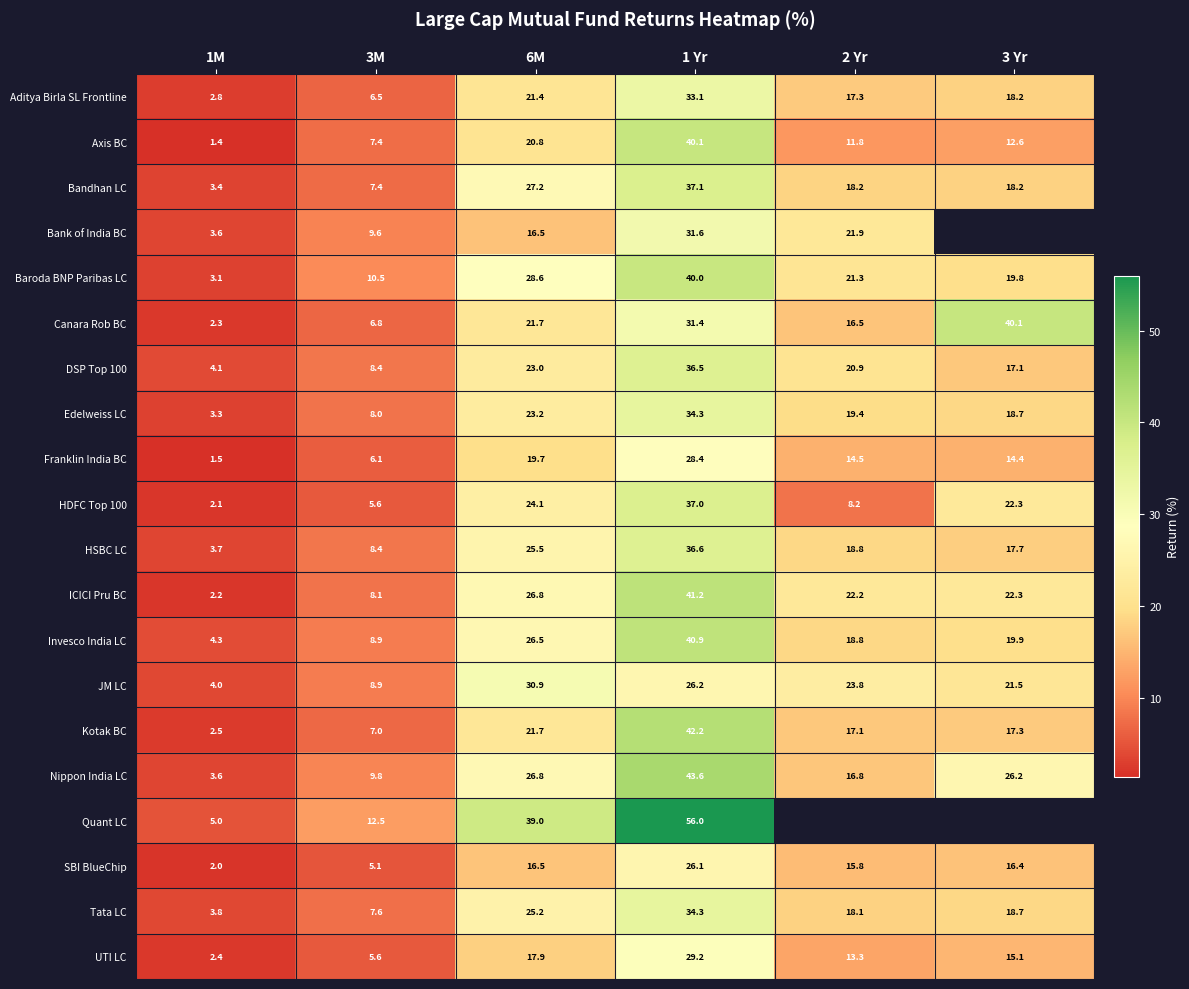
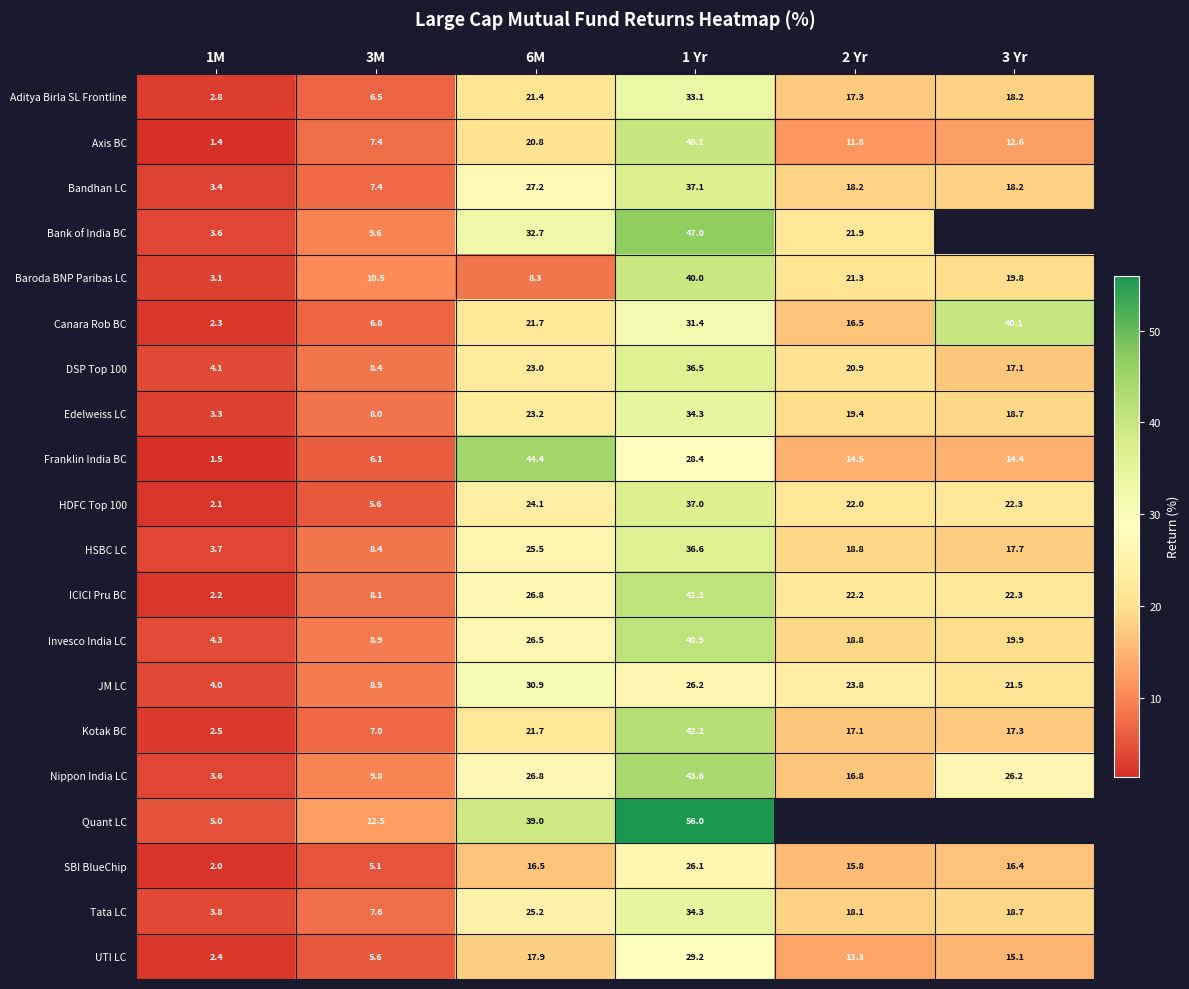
  {
    "Aditya Birla SL Frontline": {
      "1M": 2.8,
      "3M": 6.5,
      "6M": 21.4,
      "1 Yr": 33.1,
      "2 Yr": 17.3,
      "3 Yr": 18.2
    },
    "Axis BC": {
      "1M": 1.4,
      "3M": 7.4,
      "6M": 20.8,
      "1 Yr": 40.1,
      "2 Yr": 11.8,
      "3 Yr": 12.6
    },
    "Bandhan LC": {
      "1M": 3.4,
      "3M": 7.4,
      "6M": 27.2,
      "1 Yr": 37.1,
      "2 Yr": 18.2,
      "3 Yr": 18.2
    },
    "Bank of India BC": {
      "1M": 3.6,
      "3M": 9.6,
-     "6M": 16.5,
-     "1 Yr": 31.6,
+     "6M": 32.7,
+     "1 Yr": 47.0,
      "2 Yr": 21.9
    },
    "Baroda BNP Paribas LC": {
      "1M": 3.1,
      "3M": 10.5,
-     "6M": 28.6,
+     "6M": 8.3,
      "1 Yr": 40.0,
      "2 Yr": 21.3,
      "3 Yr": 19.8
    },
    "Canara Rob BC": {
      "1M": 2.3,
      "3M": 6.8,
      "6M": 21.7,
      "1 Yr": 31.4,
      "2 Yr": 16.5,
      "3 Yr": 40.1
    },
    "DSP Top 100": {
      "1M": 4.1,
      "3M": 8.4,
      "6M": 23.0,
      "1 Yr": 36.5,
      "2 Yr": 20.9,
      "3 Yr": 17.1
    },
    "Edelweiss LC": {
      "1M": 3.3,
      "3M": 8.0,
      "6M": 23.2,
      "1 Yr": 34.3,
      "2 Yr": 19.4,
      "3 Yr": 18.7
    },
    "Franklin India BC": {
      "1M": 1.5,
      "3M": 6.1,
-     "6M": 19.7,
+     "6M": 44.4,
      "1 Yr": 28.4,
      "2 Yr": 14.5,
      "3 Yr": 14.4
    },
    "HDFC Top 100": {
      "1M": 2.1,
      "3M": 5.6,
      "6M": 24.1,
      "1 Yr": 37.0,
-     "2 Yr": 8.2,
+     "2 Yr": 22.0,
      "3 Yr": 22.3
    },
    "HSBC LC": {
      "1M": 3.7,
      "3M": 8.4,
      "6M": 25.5,
      "1 Yr": 36.6,
      "2 Yr": 18.8,
      "3 Yr": 17.7
    },
    "ICICI Pru BC": {
      "1M": 2.2,
      "3M": 8.1,
      "6M": 26.8,
      "1 Yr": 41.2,
      "2 Yr": 22.2,
      "3 Yr": 22.3
    },
    "Invesco India LC": {
      "1M": 4.3,
      "3M": 8.9,
      "6M": 26.5,
      "1 Yr": 40.9,
      "2 Yr": 18.8,
      "3 Yr": 19.9
    },
    "JM LC": {
      "1M": 4.0,
      "3M": 8.9,
      "6M": 30.9,
      "1 Yr": 26.2,
      "2 Yr": 23.8,
      "3 Yr": 21.5
    },
    "Kotak BC": {
      "1M": 2.5,
      "3M": 7.0,
      "6M": 21.7,
      "1 Yr": 42.2,
      "2 Yr": 17.1,
      "3 Yr": 17.3
    },
    "Nippon India LC": {
      "1M": 3.6,
      "3M": 9.8,
      "6M": 26.8,
      "1 Yr": 43.6,
      "2 Yr": 16.8,
      "3 Yr": 26.2
    },
    "Quant LC": {
      "1M": 5.0,
      "3M": 12.5,
      "6M": 39.0,
      "1 Yr": 56.0
    },
    "SBI BlueChip": {
      "1M": 2.0,
      "3M": 5.1,
      "6M": 16.5,
      "1 Yr": 26.1,
      "2 Yr": 15.8,
      "3 Yr": 16.4
    },
    "Tata LC": {
      "1M": 3.8,
      "3M": 7.6,
      "6M": 25.2,
      "1 Yr": 34.3,
      "2 Yr": 18.1,
      "3 Yr": 18.7
    },
    "UTI LC": {
      "1M": 2.4,
      "3M": 5.6,
      "6M": 17.9,
      "1 Yr": 29.2,
      "2 Yr": 13.3,
      "3 Yr": 15.1
    }
  }
